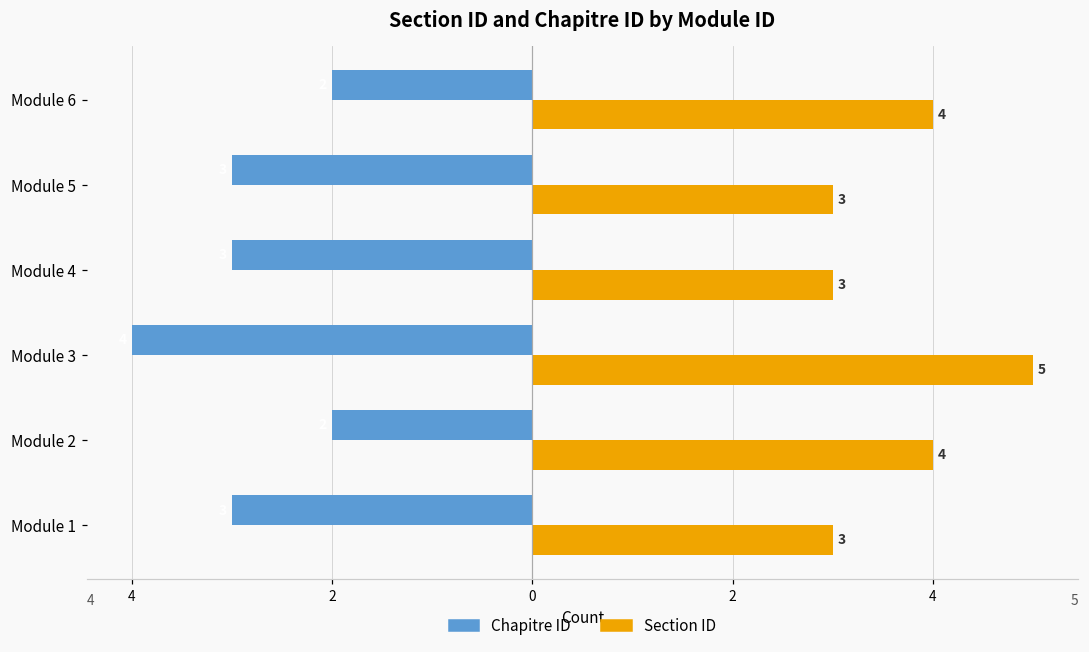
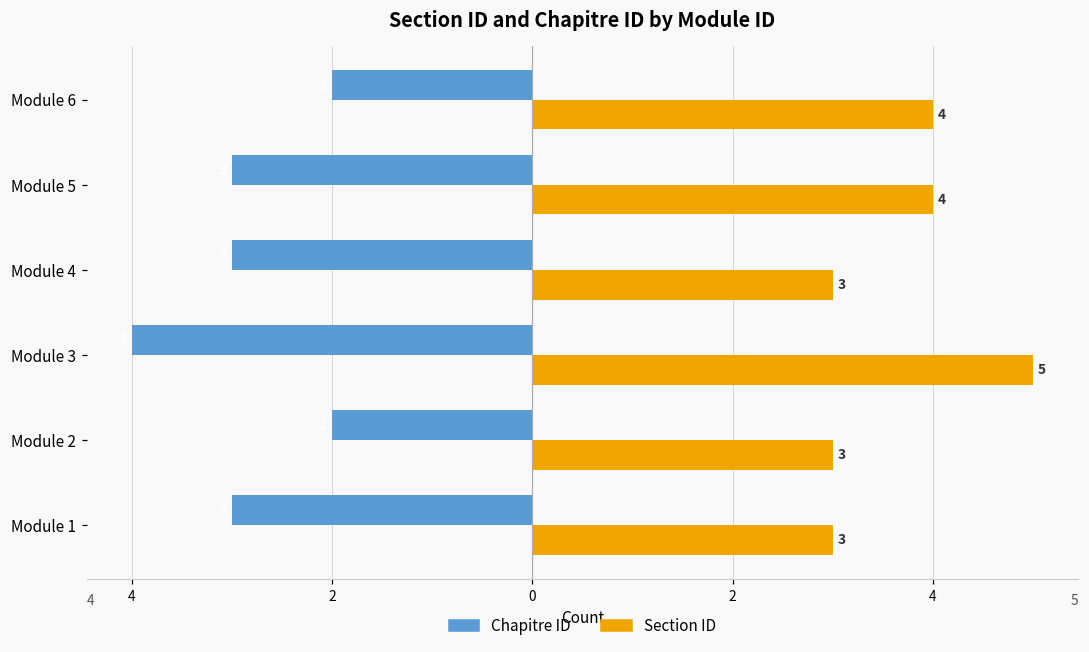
  {
    "Section ID": {
      "Module 6": 4,
-     "Module 5": 3,
+     "Module 5": 4,
      "Module 4": 3,
      "Module 3": 5,
-     "Module 2": 4,
+     "Module 2": 3,
      "Module 1": 3
    }
  }
